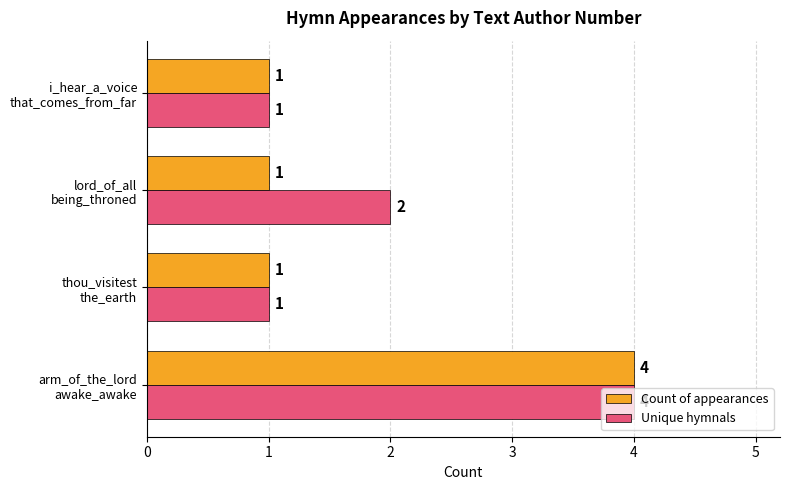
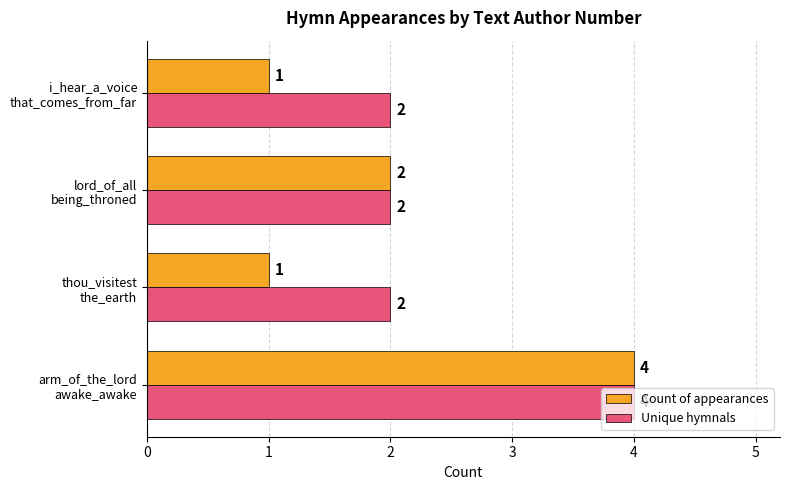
  {
    "Count of appearances": {
      "i_hear_a_voice that_comes_from_far": 1,
-     "lord_of_all being_throned": 1,
+     "lord_of_all being_throned": 2,
      "thou_visitest the_earth": 1,
      "arm_of_the_lord awake_awake": 4
    },
    "Unique hymnals": {
-     "i_hear_a_voice that_comes_from_far": 1,
+     "i_hear_a_voice that_comes_from_far": 2,
      "lord_of_all being_throned": 2,
-     "thou_visitest the_earth": 1
+     "thou_visitest the_earth": 2
    }
  }
